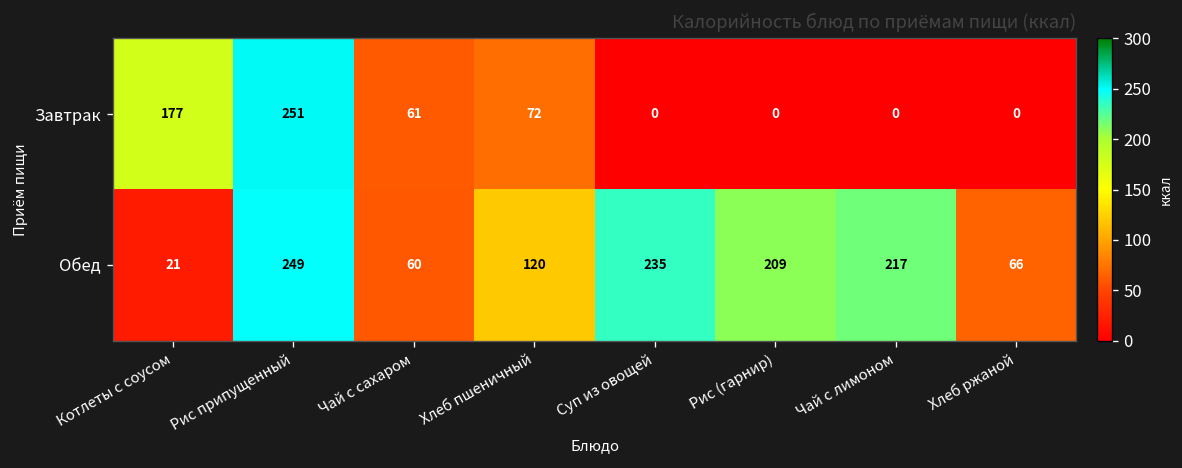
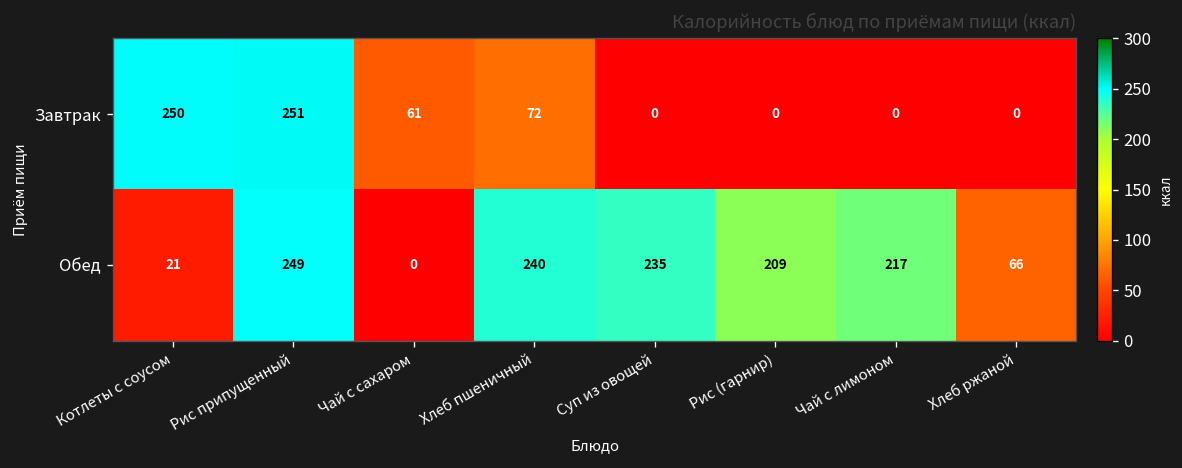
  {
    "Завтрак": {
-     "Котлеты с соусом": 177,
+     "Котлеты с соусом": 250,
      "Рис припущенный": 251,
      "Чай с сахаром": 61,
      "Хлеб пшеничный": 72,
      "Суп из овощей": 0,
      "Рис (гарнир)": 0,
      "Чай с лимоном": 0,
      "Хлеб ржаной": 0
    },
    "Обед": {
      "Котлеты с соусом": 21,
      "Рис припущенный": 249,
-     "Чай с сахаром": 60,
-     "Хлеб пшеничный": 120,
+     "Чай с сахаром": 0,
+     "Хлеб пшеничный": 240,
      "Суп из овощей": 235,
      "Рис (гарнир)": 209,
      "Чай с лимоном": 217,
      "Хлеб ржаной": 66
    }
  }
